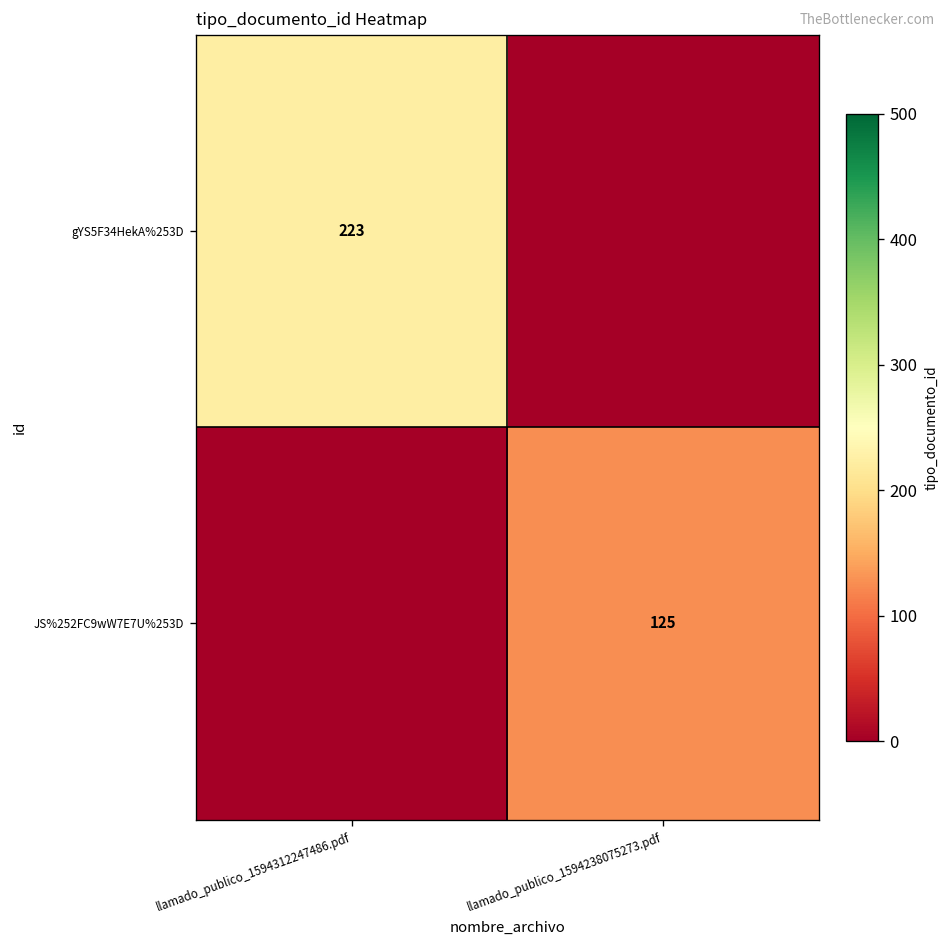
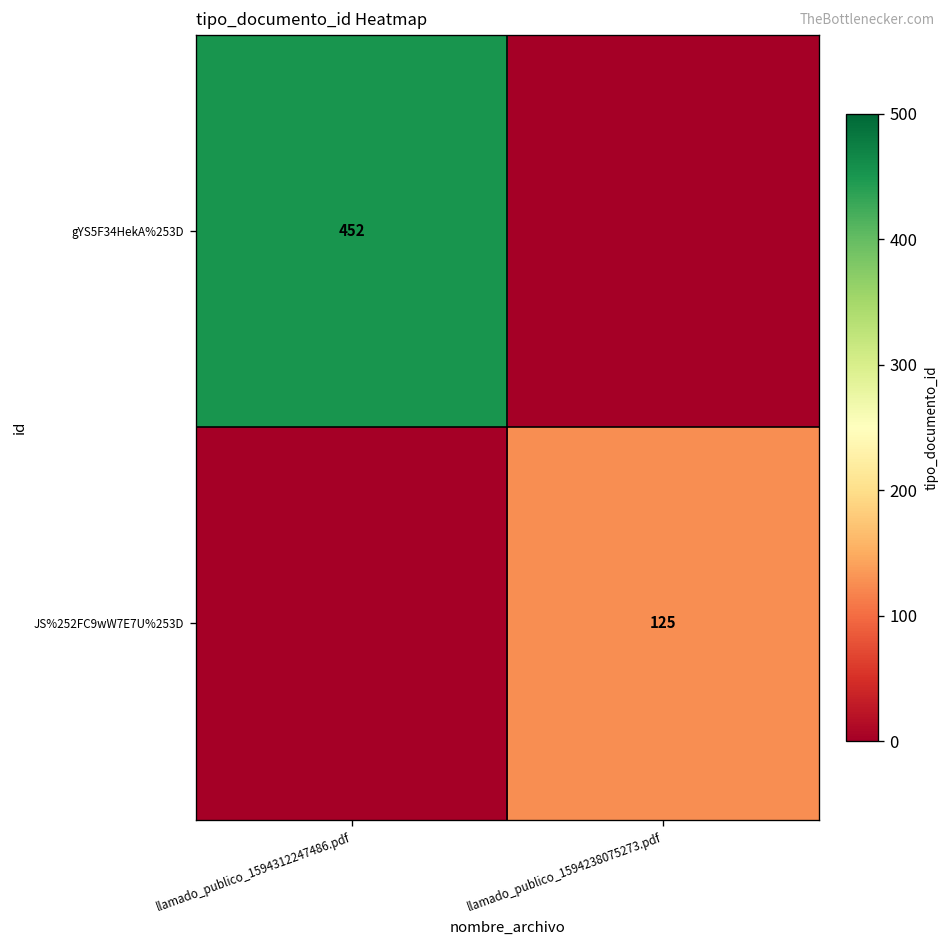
  {
    "gYS5F34HekA%253D": {
-     "llamado_publico_1594312247486.pdf": 223
+     "llamado_publico_1594312247486.pdf": 452
    },
    "JS%252FC9wW7E7U%253D": {
      "llamado_publico_1594238075273.pdf": 125
    }
  }
